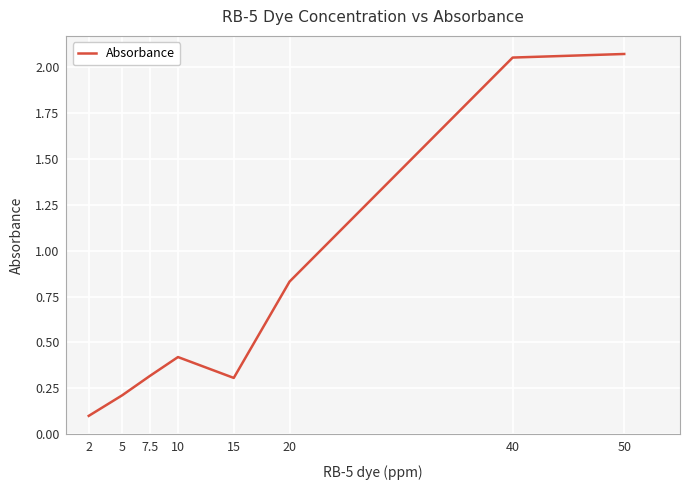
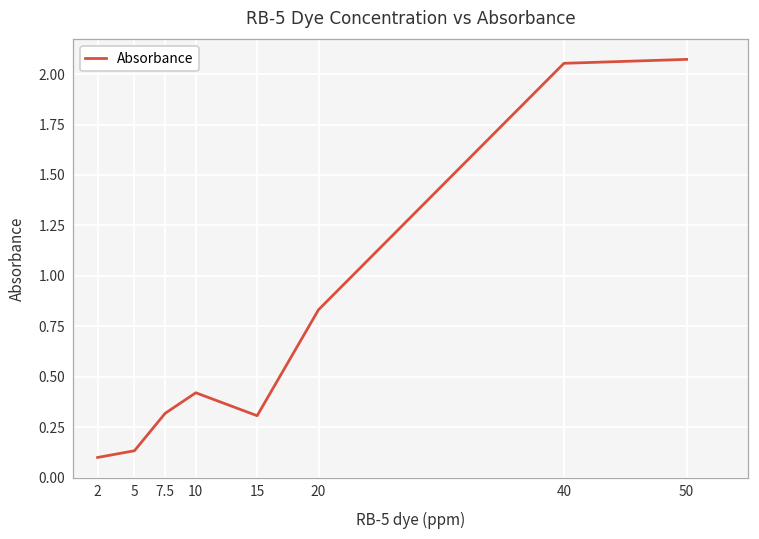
  {
    "2": 0.10,
-   "5": 0.21,
+   "5": 0.13,
    "7.5": 0.32,
    "10": 0.42,
    "15": 0.31,
    "20": 0.83,
    "40": 2.05,
    "50": 2.07
  }
